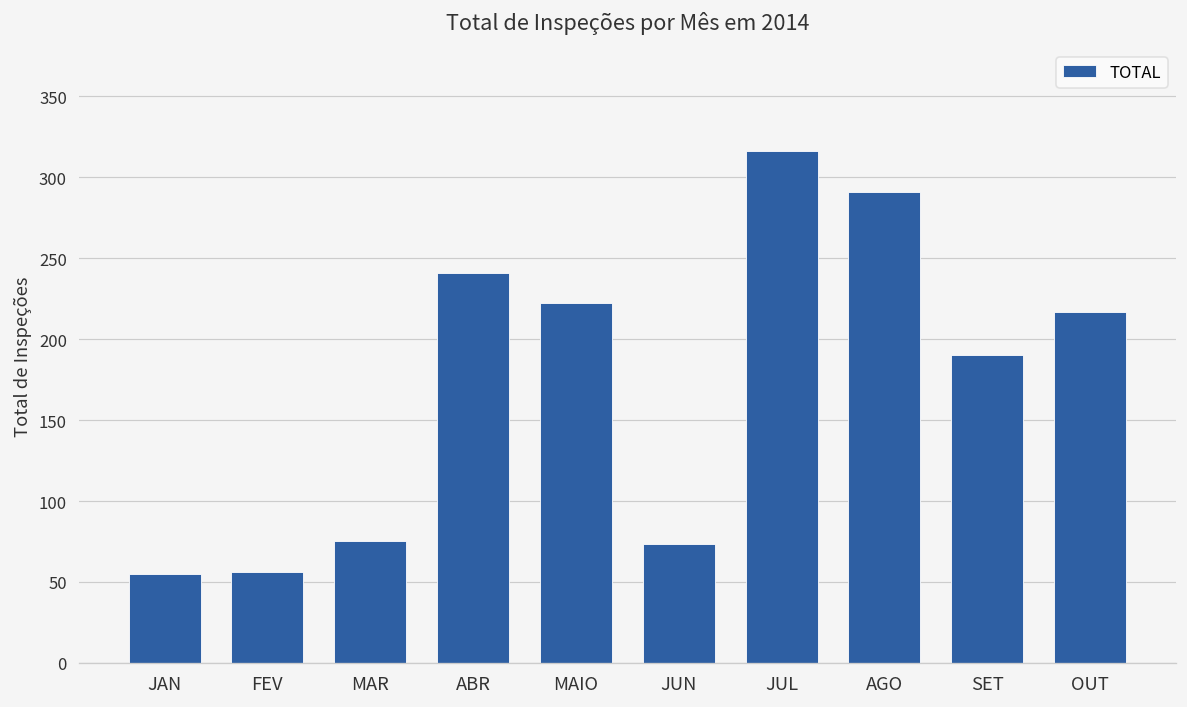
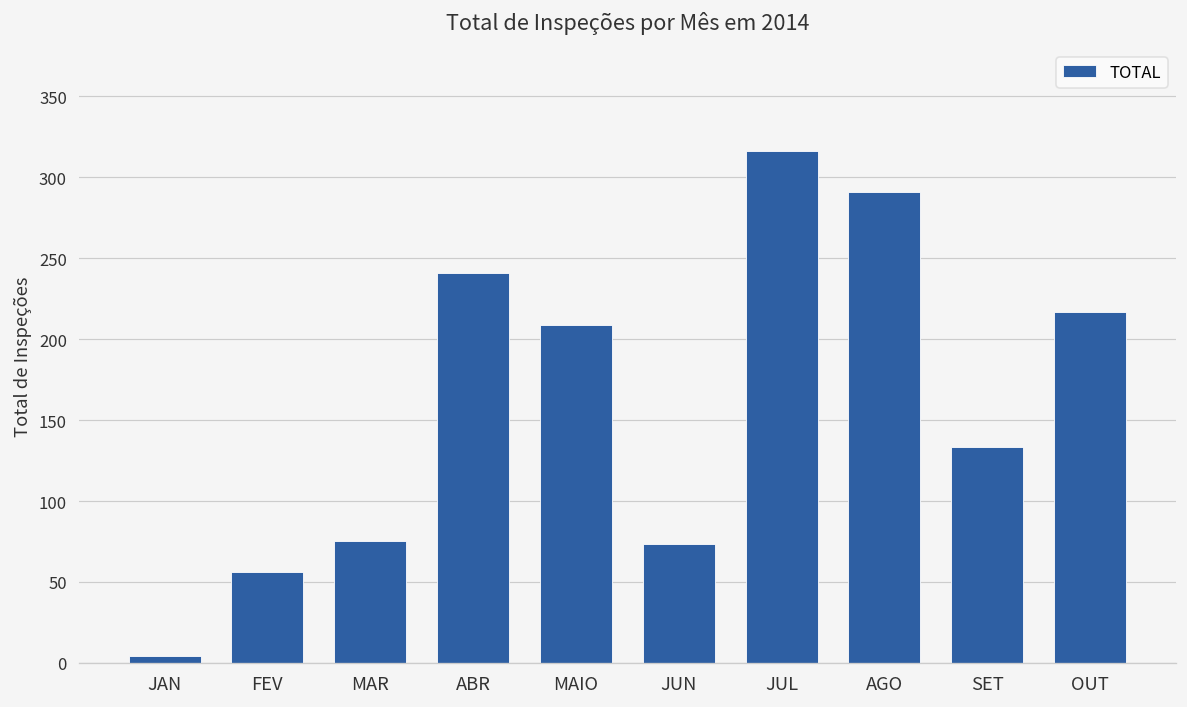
  {
-   "JAN": 55,
+   "JAN": 5,
    "FEV": 56,
    "MAR": 76,
    "ABR": 241,
-   "MAIO": 223,
+   "MAIO": 209,
    "JUN": 74,
    "JUL": 316,
    "AGO": 291,
-   "SET": 191,
+   "SET": 133,
    "OUT": 217
  }
